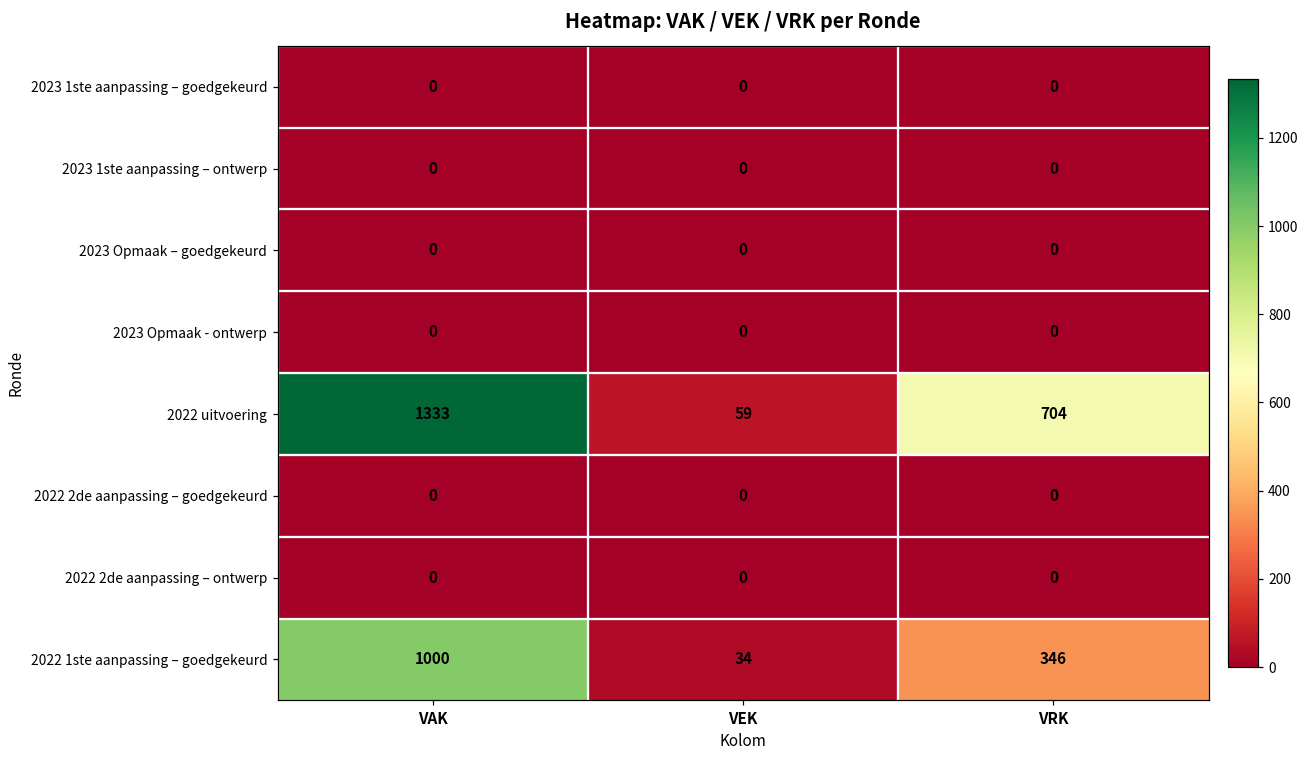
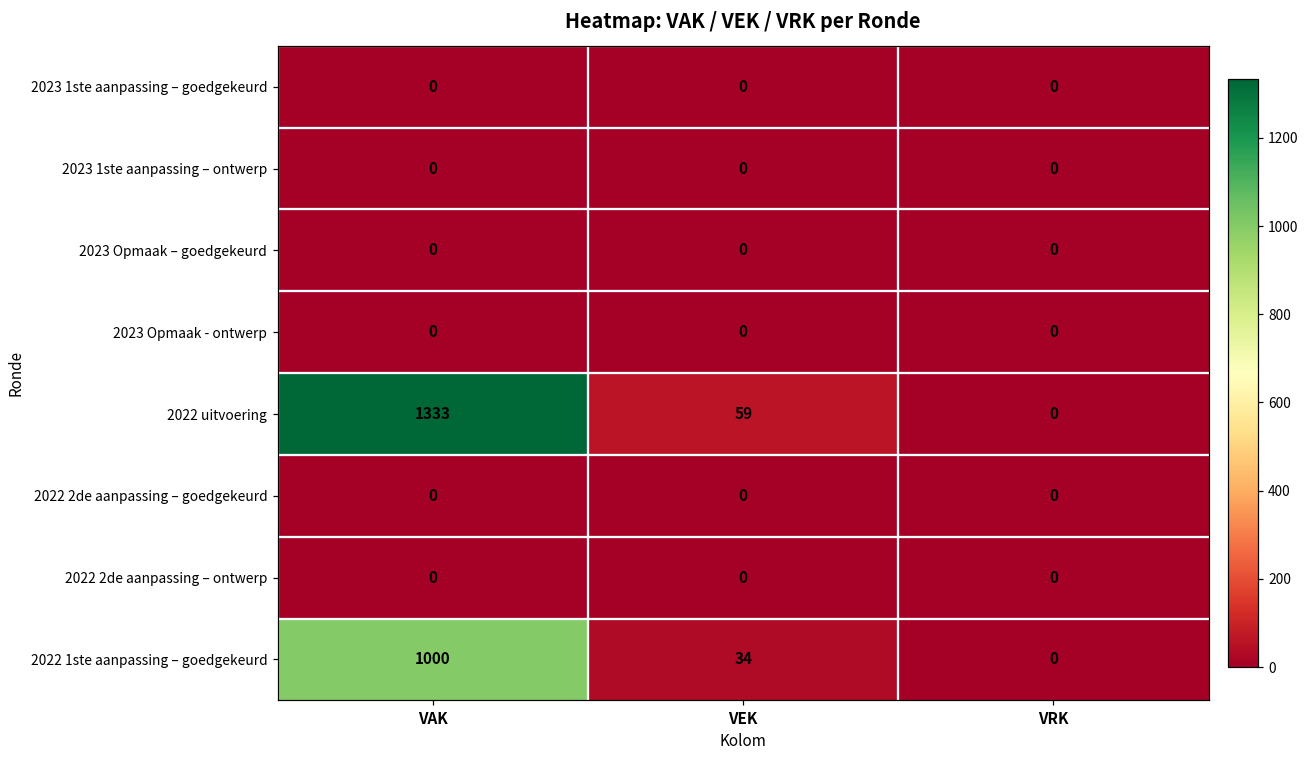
  {
    "2023 1ste aanpassing – goedgekeurd": {
      "VAK": 0,
      "VEK": 0,
      "VRK": 0
    },
    "2023 1ste aanpassing – ontwerp": {
      "VAK": 0,
      "VEK": 0,
      "VRK": 0
    },
    "2023 Opmaak – goedgekeurd": {
      "VAK": 0,
      "VEK": 0,
      "VRK": 0
    },
    "2023 Opmaak - ontwerp": {
      "VAK": 0,
      "VEK": 0,
      "VRK": 0
    },
    "2022 uitvoering": {
      "VAK": 1333,
      "VEK": 59,
-     "VRK": 704
+     "VRK": 0
    },
    "2022 2de aanpassing – goedgekeurd": {
      "VAK": 0,
      "VEK": 0,
      "VRK": 0
    },
    "2022 2de aanpassing – ontwerp": {
      "VAK": 0,
      "VEK": 0,
      "VRK": 0
    },
    "2022 1ste aanpassing – goedgekeurd": {
      "VAK": 1000,
      "VEK": 34,
-     "VRK": 346
+     "VRK": 0
    }
  }
